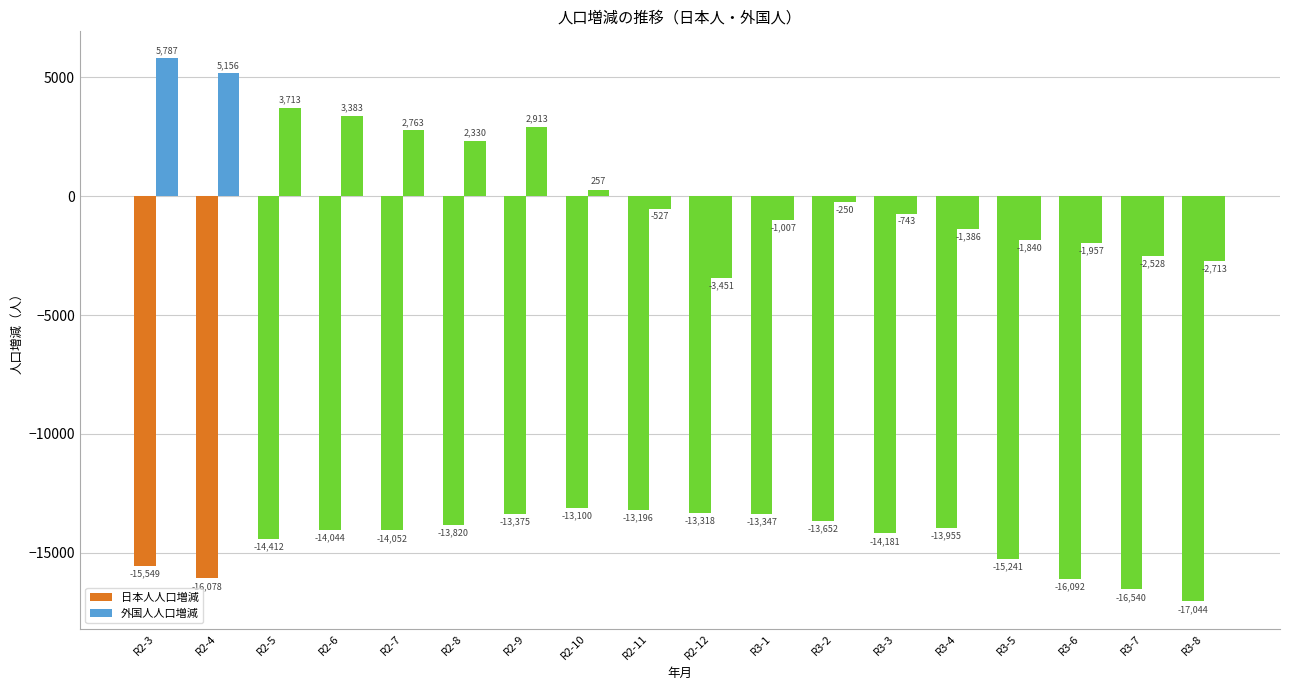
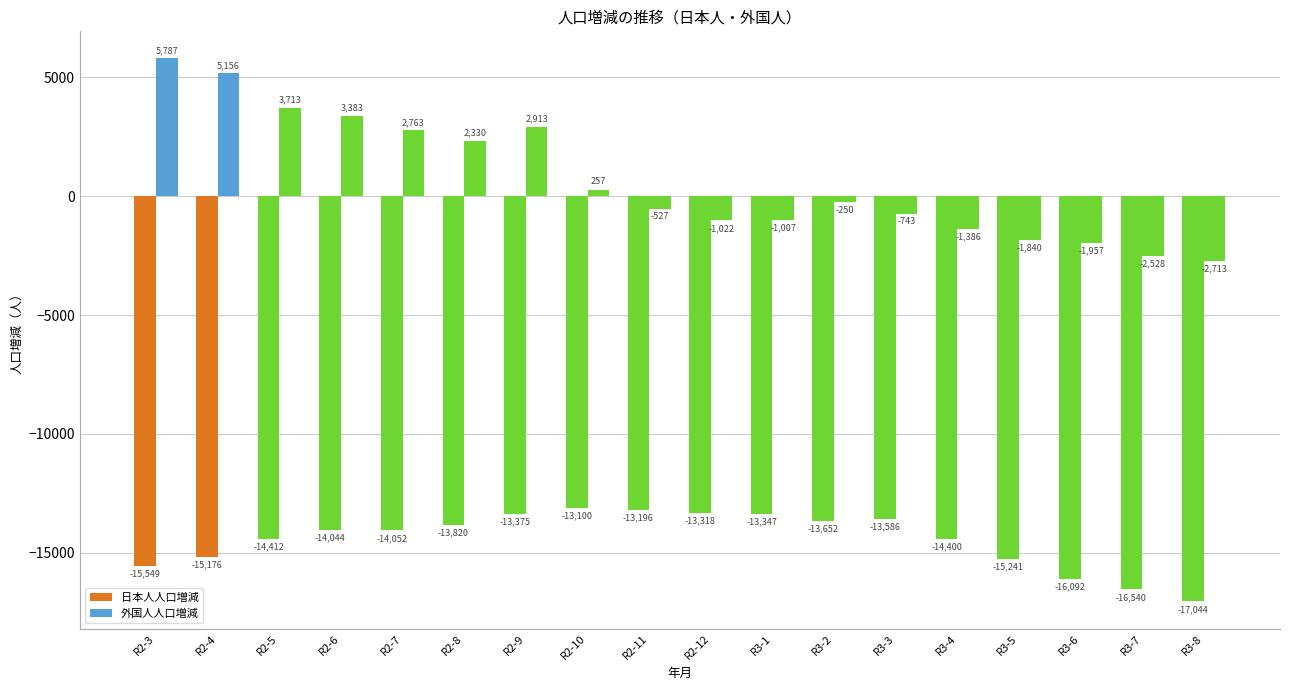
  {
    "日本人人口増減": {
      "R2-3": "-15,549",
-     "R2-4": "-16100",
+     "R2-4": "-15200",
      "R2-5": "-14,412",
      "R2-6": "-14,044",
      "R2-7": "-14,052",
      "R2-8": "-13,820",
      "R2-9": "-13,375",
      "R2-10": "-13,100",
      "R2-11": "-13,196",
      "R2-12": "-13,318",
      "R3-1": "-13,347",
      "R3-2": "-13,652",
-     "R3-3": "-14,181",
-     "R3-4": "-13,955",
+     "R3-3": "-13,586",
+     "R3-4": "-14,400",
      "R3-5": "-15,241",
      "R3-6": "-16,092",
      "R3-7": "-16,540",
      "R3-8": "-17,044"
    },
    "外国人人口増減": {
      "R2-3": "5,787",
      "R2-4": "5,156",
      "R2-5": "3,713",
      "R2-6": "3,383",
      "R2-7": "2,763",
      "R2-8": "2,330",
      "R2-9": "2,913",
      "R2-10": "257",
      "R2-11": "-527",
-     "R2-12": "-3,451",
+     "R2-12": "-1,022",
      "R3-1": "-1,007",
      "R3-2": "-250",
      "R3-3": "-743",
      "R3-4": "-1,386",
      "R3-5": "-1,840",
      "R3-6": "-1,957",
      "R3-7": "-2,528",
      "R3-8": "-2,713"
    }
  }
